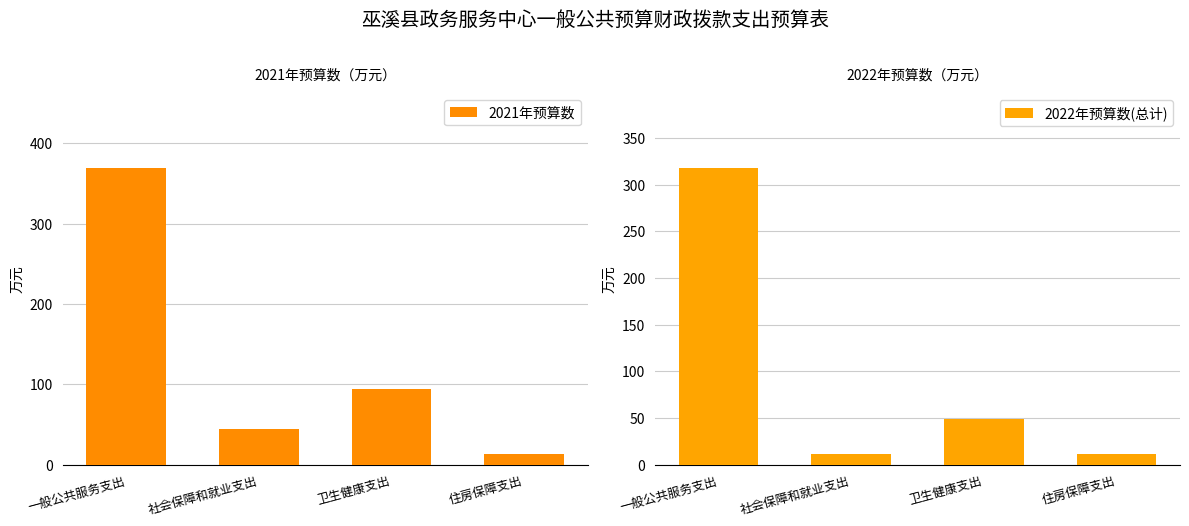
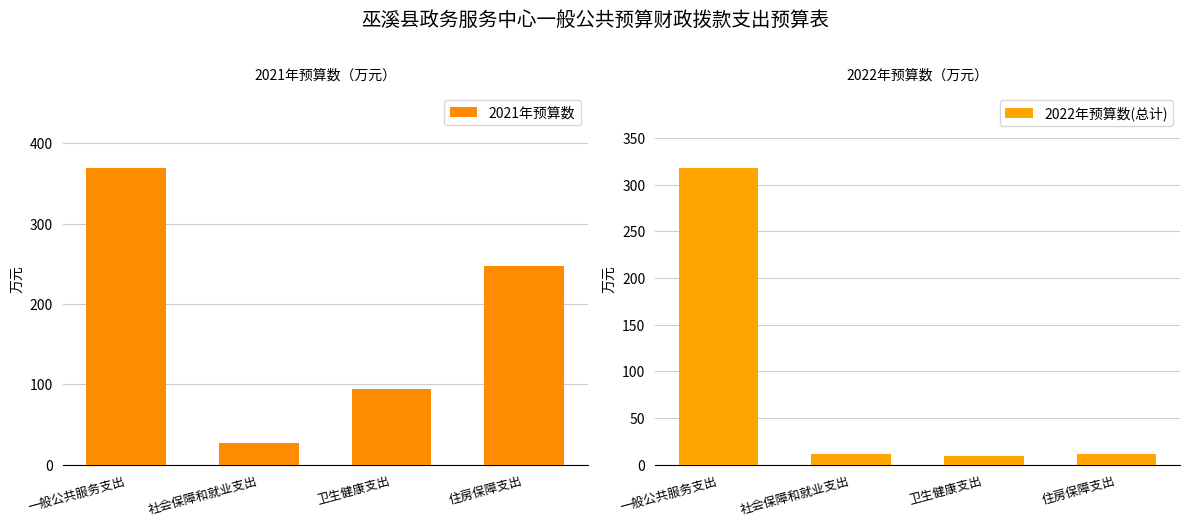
  {
    "2021年预算数（万元）": {
      "一般公共服务支出": 370,
-     "社会保障和就业支出": 40,
+     "社会保障和就业支出": 30,
      "卫生健康支出": 90,
-     "住房保障支出": 10
+     "住房保障支出": 250
    },
    "2022年预算数（万元）": {
      "一般公共服务支出": 320,
      "社会保障和就业支出": 10,
-     "卫生健康支出": 50,
+     "卫生健康支出": 10,
      "住房保障支出": 10
    }
  }
